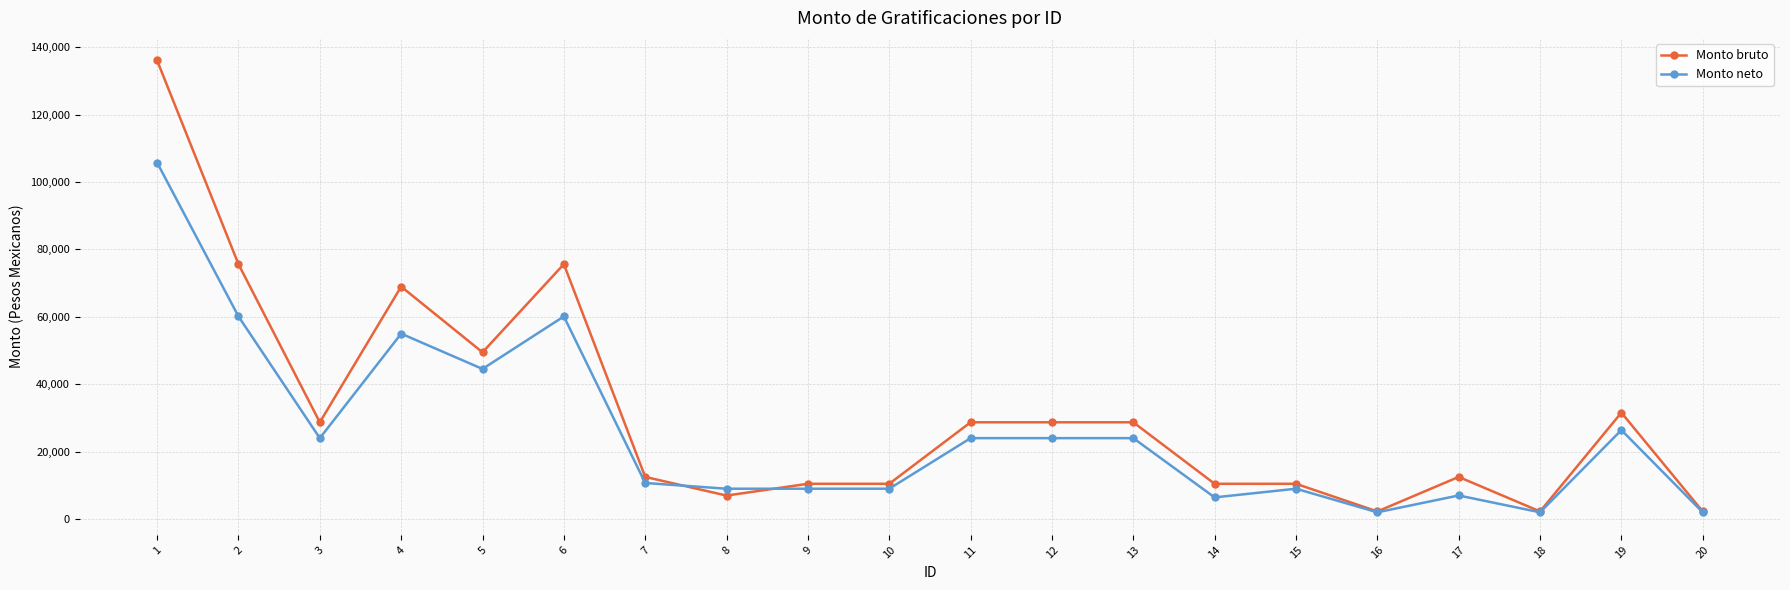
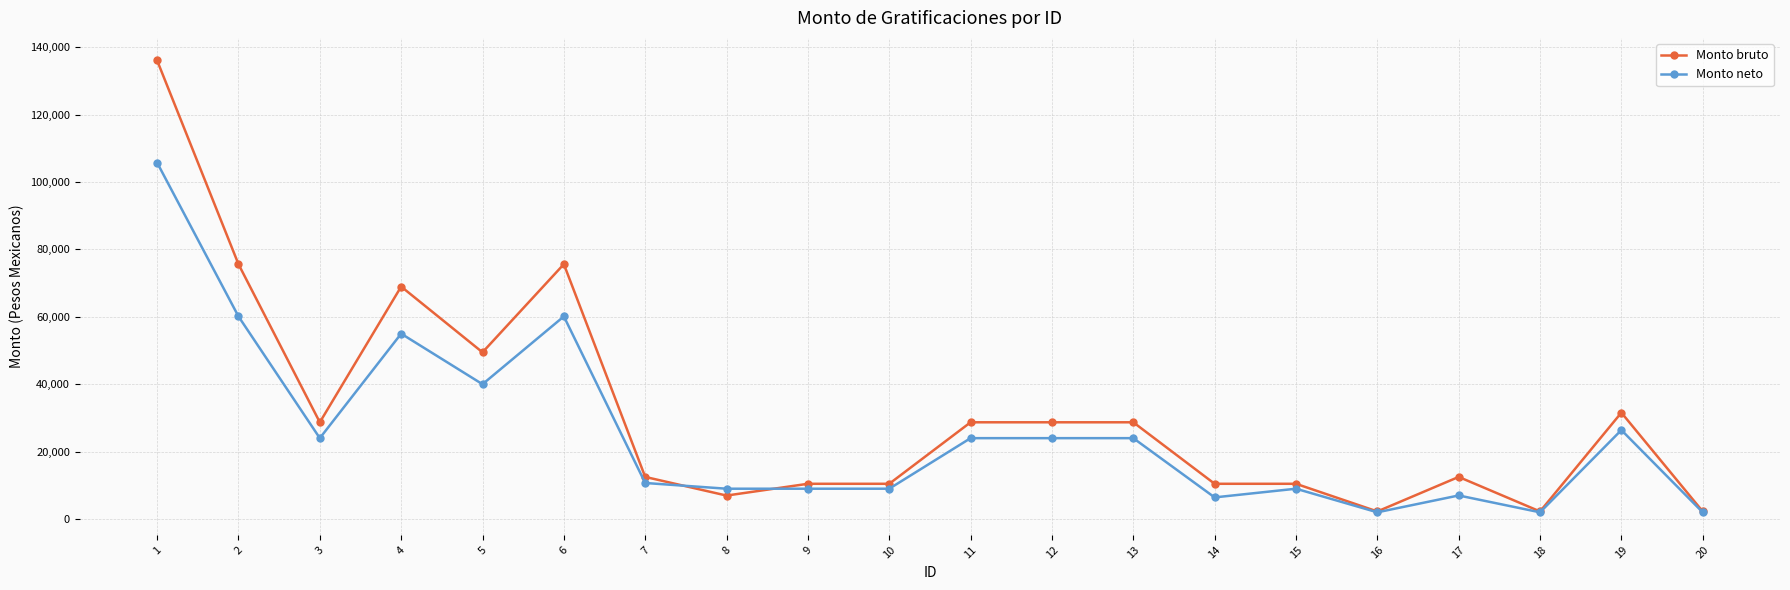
  {
    "Monto bruto": {
      "1": "136,000",
      "2": "76,000",
      "3": "29,000",
      "4": "69,000",
      "5": "49,000",
      "6": "76,000",
      "7": "12,000",
      "8": "7,000",
      "9": "10,000",
      "10": "10,000",
      "11": "29,000",
      "12": "29,000",
      "13": "29,000",
      "14": "10,000",
      "15": "10,000",
      "17": "12,000",
      "19": "32,000"
    },
    "Monto neto": {
      "1": "106,000",
      "2": "60,000",
      "3": "24,000",
      "4": "55,000",
-     "5": "45,000",
+     "5": "40,000",
      "6": "60,000",
      "7": "11,000",
      "8": "9,000",
      "9": "9,000",
      "10": "9,000",
      "11": "24,000",
      "12": "24,000",
      "13": "24,000",
      "14": "6,000",
      "15": "9,000",
      "17": "7,000",
      "19": "26,000"
    }
  }
